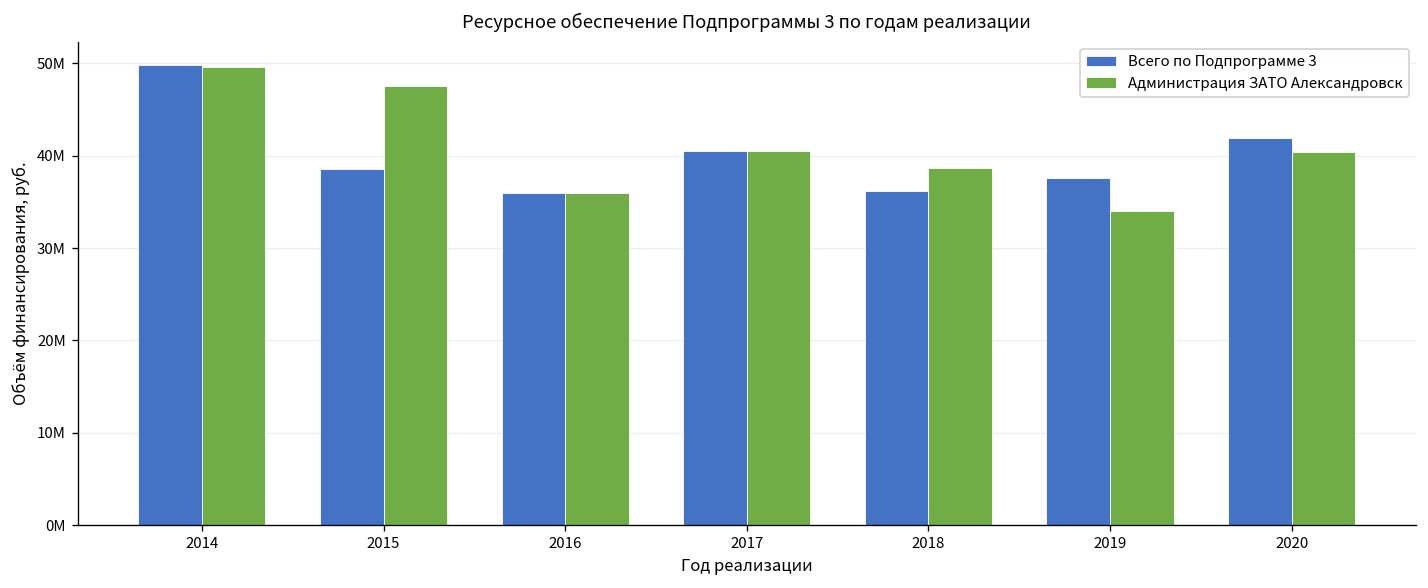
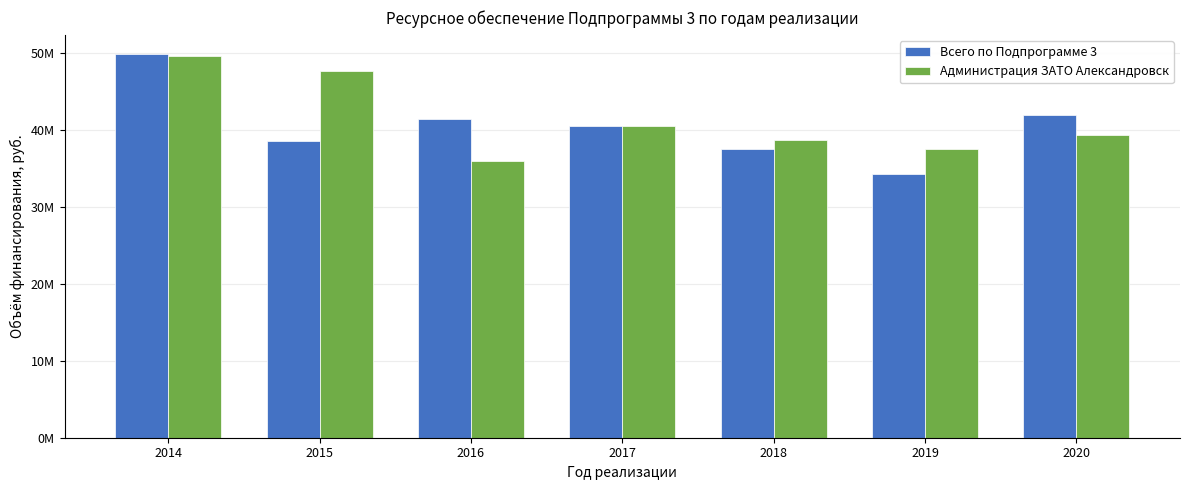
  {
    "Всего по Подпрограмме 3": {
      "2014": 50000000,
      "2015": 38000000,
-     "2016": 36000000,
+     "2016": 41000000,
      "2017": 41000000,
-     "2018": 36000000,
-     "2019": 38000000,
+     "2018": 38000000,
+     "2019": 34000000,
      "2020": 42000000
    },
    "Администрация ЗАТО Александровск": {
      "2014": 50000000,
      "2015": 48000000,
      "2016": 36000000,
      "2017": 41000000,
      "2018": 39000000,
-     "2019": 34000000,
-     "2020": 40000000
+     "2019": 38000000,
+     "2020": 39000000
    }
  }
